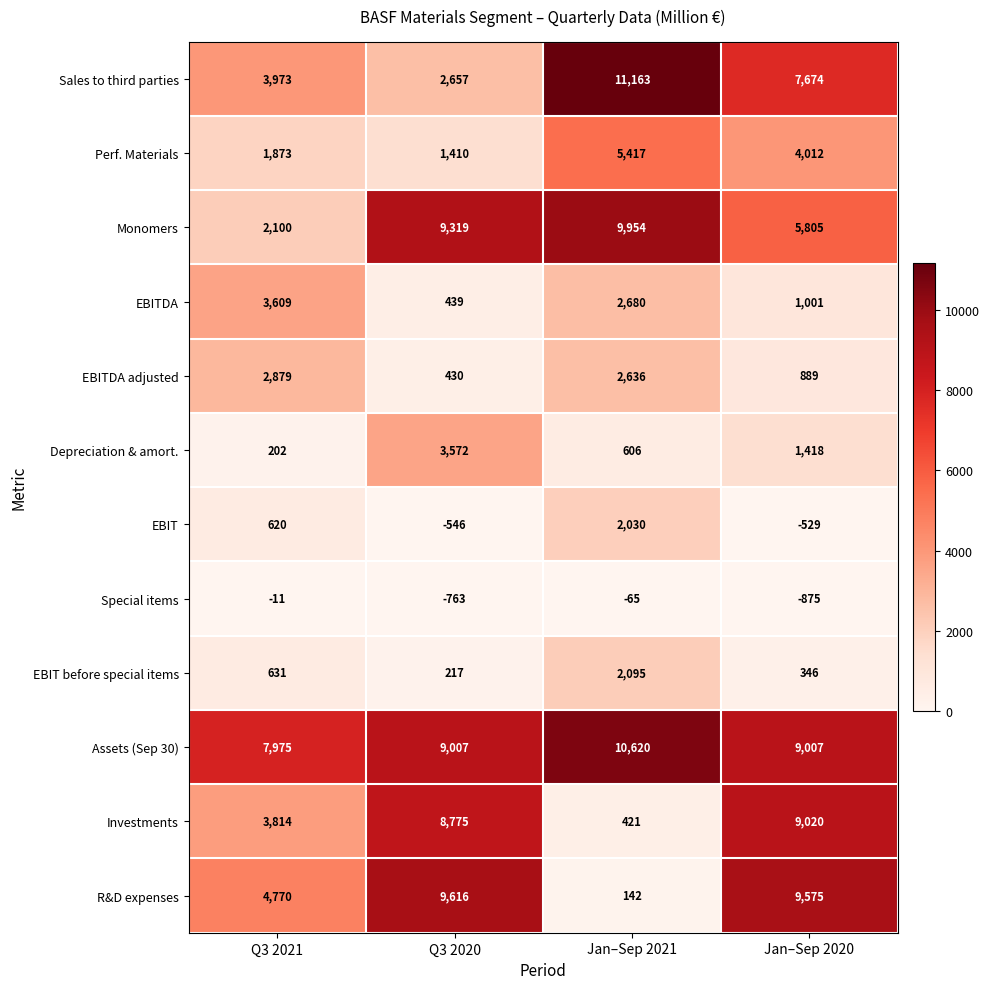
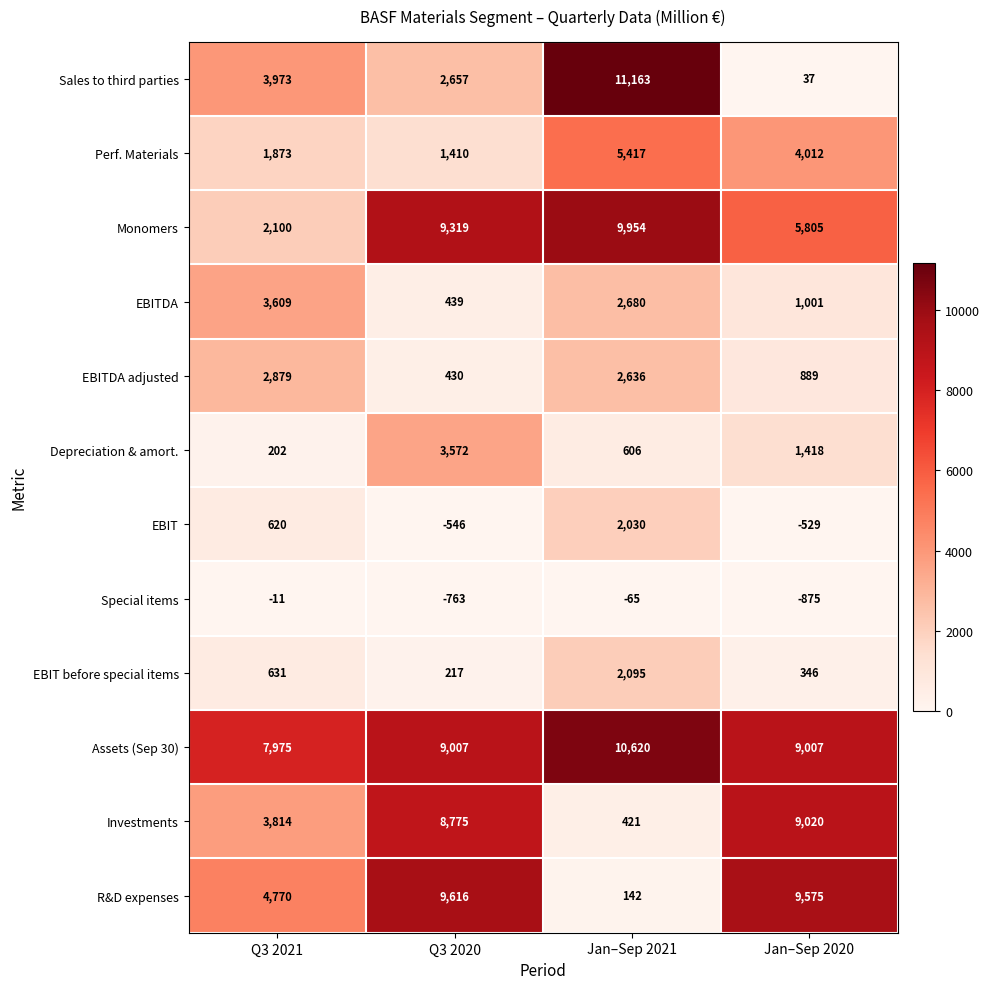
  {
    "Sales to third parties": {
      "Q3 2021": "3,973",
      "Q3 2020": "2,657",
      "Jan–Sep 2021": "11,163",
-     "Jan–Sep 2020": "7,674"
+     "Jan–Sep 2020": "37"
    },
    "Perf. Materials": {
      "Q3 2021": "1,873",
      "Q3 2020": "1,410",
      "Jan–Sep 2021": "5,417",
      "Jan–Sep 2020": "4,012"
    },
    "Monomers": {
      "Q3 2021": "2,100",
      "Q3 2020": "9,319",
      "Jan–Sep 2021": "9,954",
      "Jan–Sep 2020": "5,805"
    },
    "EBITDA": {
      "Q3 2021": "3,609",
      "Q3 2020": "439",
      "Jan–Sep 2021": "2,680",
      "Jan–Sep 2020": "1,001"
    },
    "EBITDA adjusted": {
      "Q3 2021": "2,879",
      "Q3 2020": "430",
      "Jan–Sep 2021": "2,636",
      "Jan–Sep 2020": "889"
    },
    "Depreciation & amort.": {
      "Q3 2021": "202",
      "Q3 2020": "3,572",
      "Jan–Sep 2021": "606",
      "Jan–Sep 2020": "1,418"
    },
    "EBIT": {
      "Q3 2021": "620",
      "Q3 2020": "-546",
      "Jan–Sep 2021": "2,030",
      "Jan–Sep 2020": "-529"
    },
    "Special items": {
      "Q3 2021": "-11",
      "Q3 2020": "-763",
      "Jan–Sep 2021": "-65",
      "Jan–Sep 2020": "-875"
    },
    "EBIT before special items": {
      "Q3 2021": "631",
      "Q3 2020": "217",
      "Jan–Sep 2021": "2,095",
      "Jan–Sep 2020": "346"
    },
    "Assets (Sep 30)": {
      "Q3 2021": "7,975",
      "Q3 2020": "9,007",
      "Jan–Sep 2021": "10,620",
      "Jan–Sep 2020": "9,007"
    },
    "Investments": {
      "Q3 2021": "3,814",
      "Q3 2020": "8,775",
      "Jan–Sep 2021": "421",
      "Jan–Sep 2020": "9,020"
    },
    "R&D expenses": {
      "Q3 2021": "4,770",
      "Q3 2020": "9,616",
      "Jan–Sep 2021": "142",
      "Jan–Sep 2020": "9,575"
    }
  }
